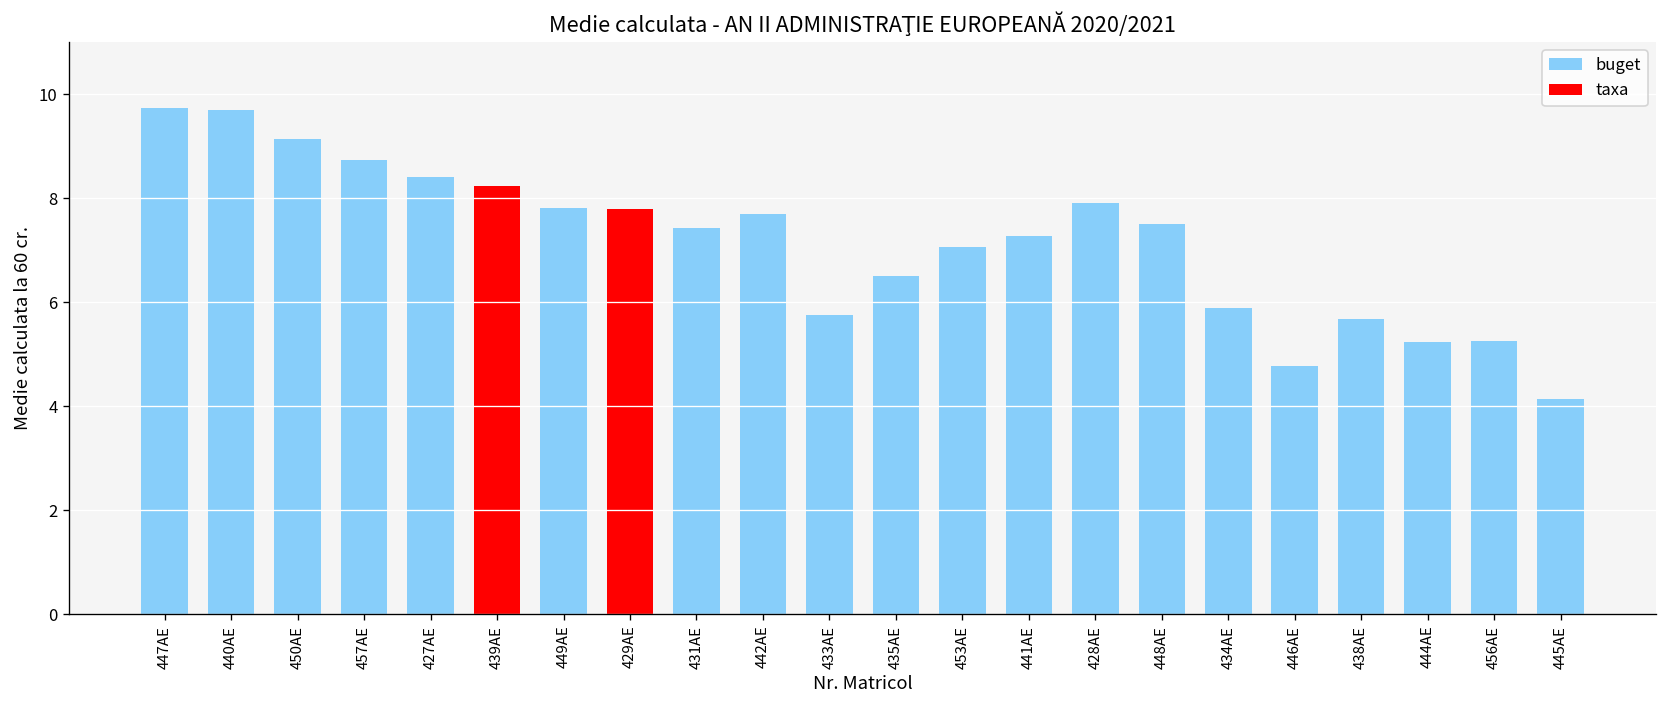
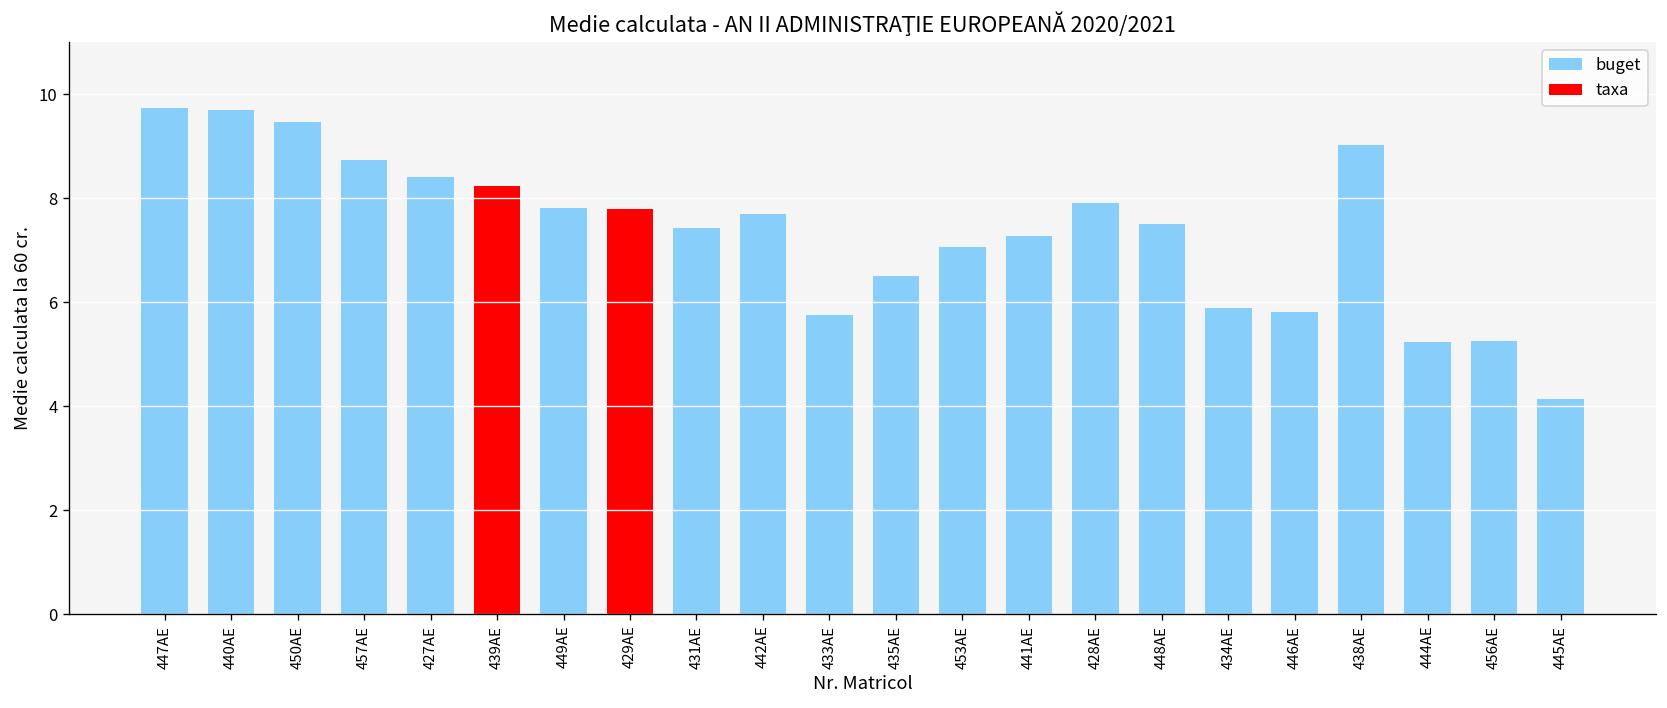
  {
    "buget": {
      "447AE": 9.7,
      "440AE": 9.7,
-     "450AE": 9.1,
+     "450AE": 9.5,
      "457AE": 8.7,
      "427AE": 8.4,
      "449AE": 7.8,
      "431AE": 7.4,
      "442AE": 7.7,
      "433AE": 5.8,
      "435AE": 6.5,
      "453AE": 7.1,
      "441AE": 7.3,
      "428AE": 7.9,
      "448AE": 7.5,
      "434AE": 5.9,
-     "446AE": 4.8,
-     "438AE": 5.7,
+     "446AE": 5.8,
+     "438AE": 9.0,
      "444AE": 5.2,
      "456AE": 5.3,
      "445AE": 4.1
    },
    "taxa": {
      "439AE": 8.2,
      "429AE": 7.8
    }
  }
